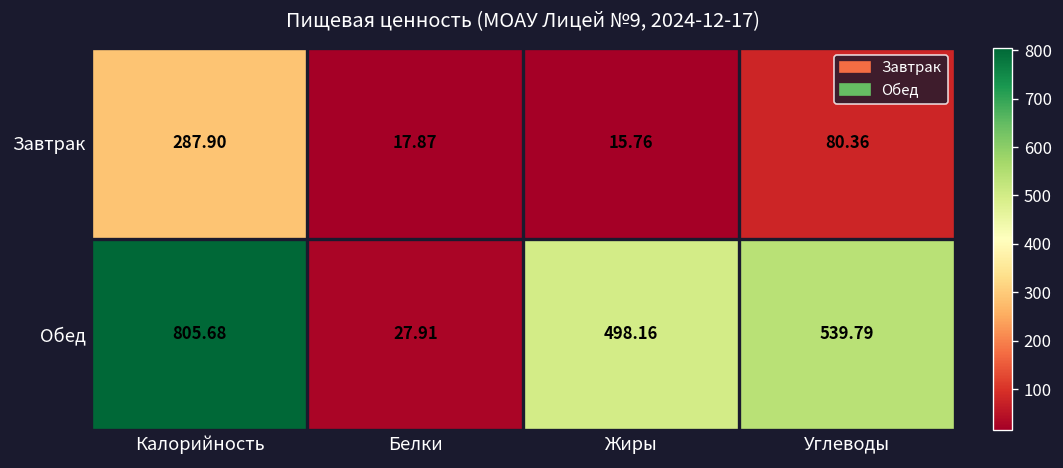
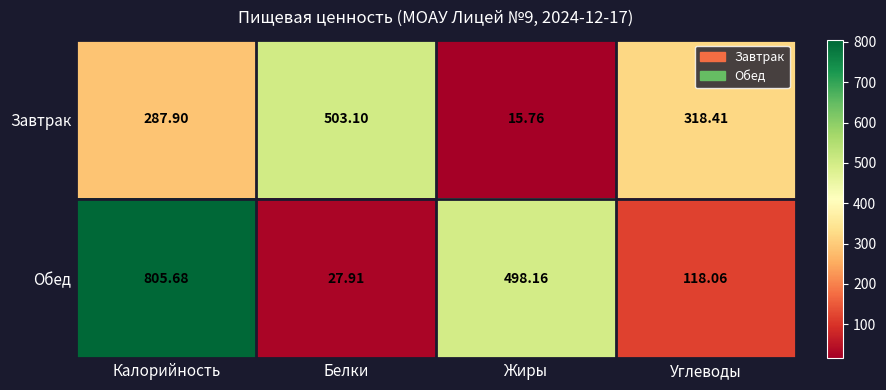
  {
    "Завтрак": {
      "Калорийность": 287.90,
-     "Белки": 17.87,
+     "Белки": 503.10,
      "Жиры": 15.76,
-     "Углеводы": 80.36
+     "Углеводы": 318.41
    },
    "Обед": {
      "Калорийность": 805.68,
      "Белки": 27.91,
      "Жиры": 498.16,
-     "Углеводы": 539.79
+     "Углеводы": 118.06
    }
  }
